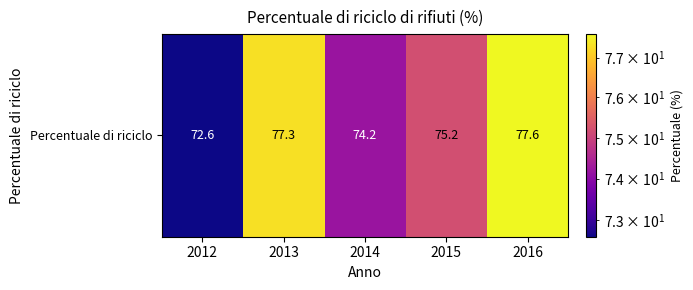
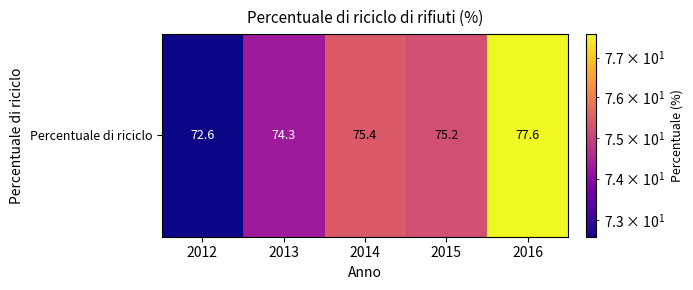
  {
    "Percentuale di riciclo": {
      "2012": 72.6,
-     "2013": 77.3,
-     "2014": 74.2,
+     "2013": 74.3,
+     "2014": 75.4,
      "2015": 75.2,
      "2016": 77.6
    }
  }
